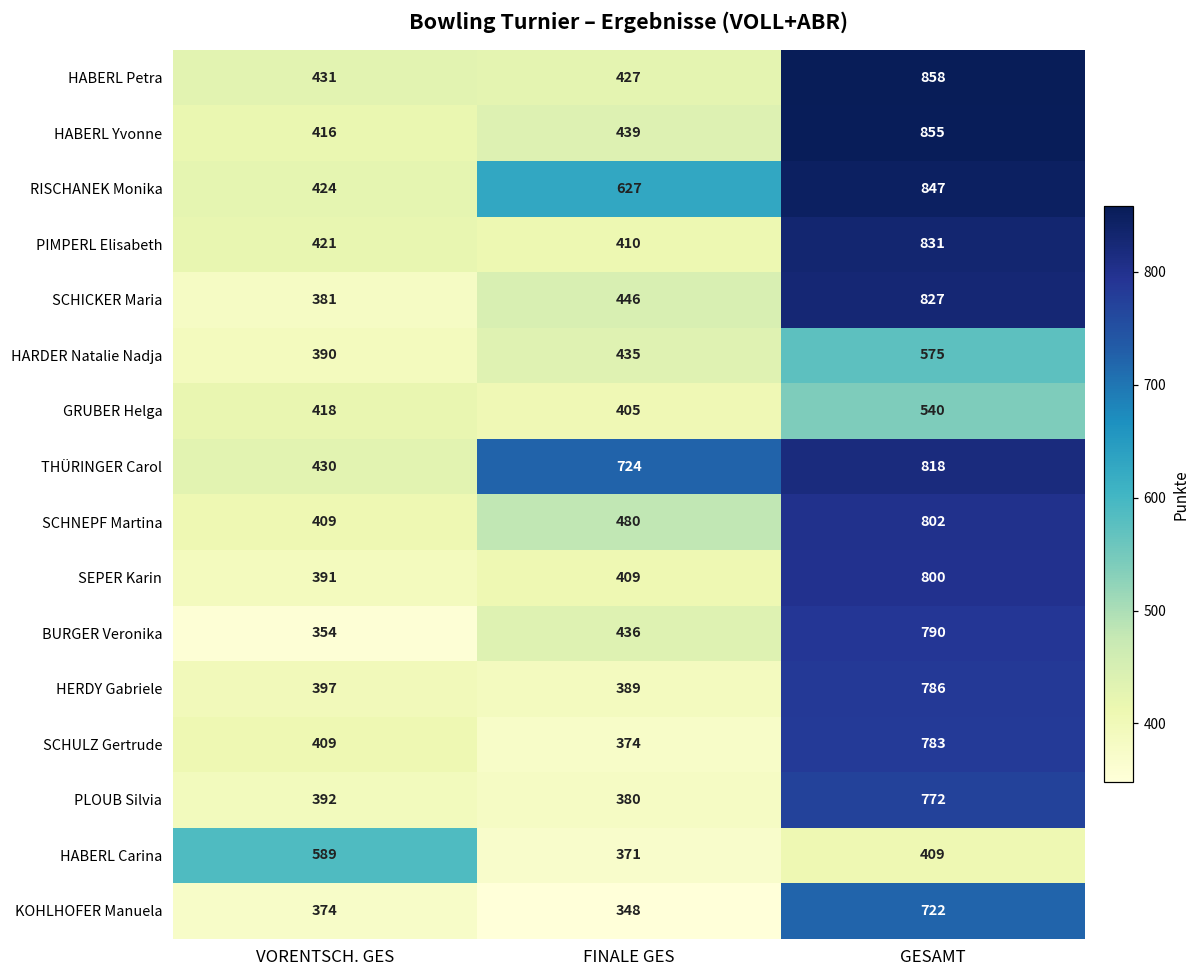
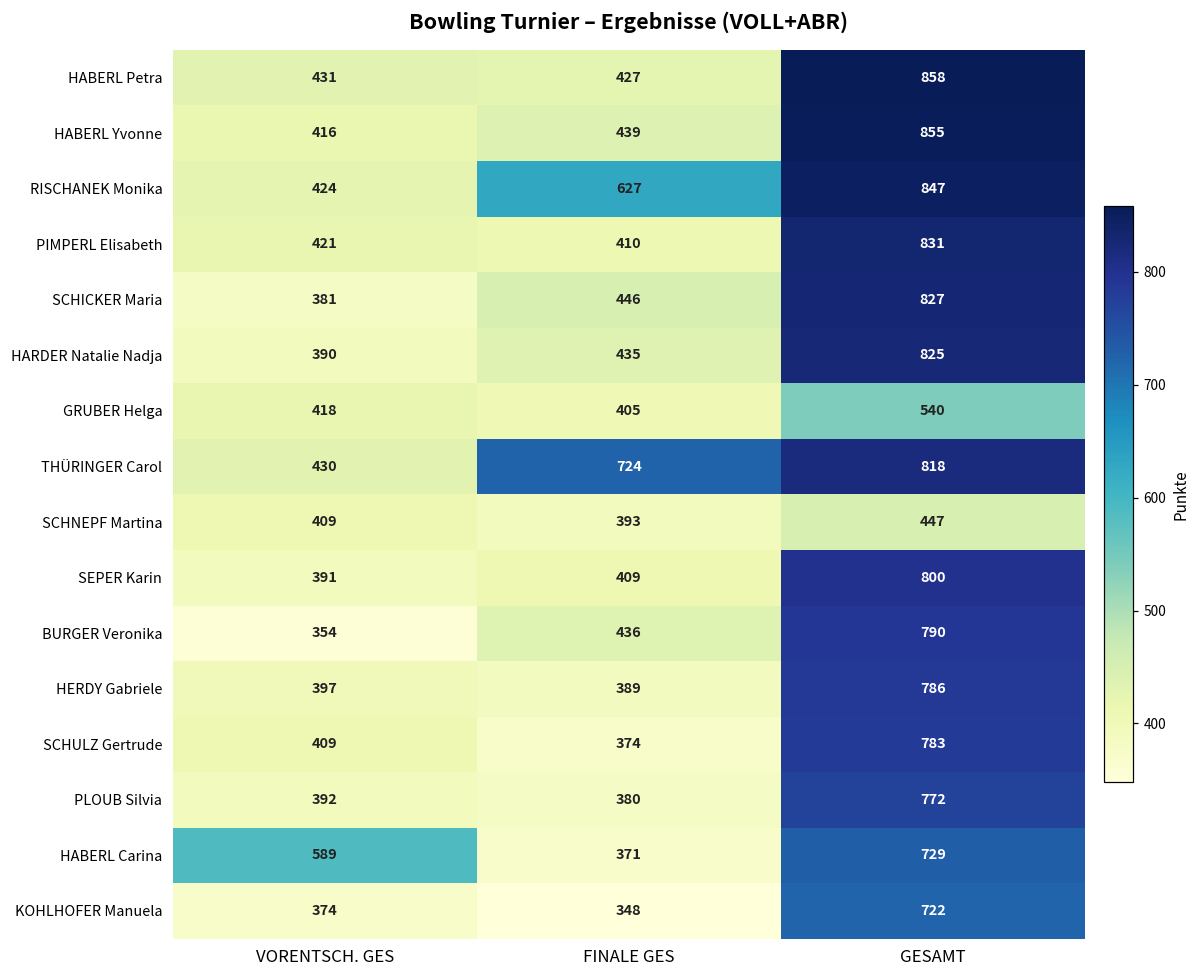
  {
    "HABERL Petra": {
      "VORENTSCH. GES": 431,
      "FINALE GES": 427,
      "GESAMT": 858
    },
    "HABERL Yvonne": {
      "VORENTSCH. GES": 416,
      "FINALE GES": 439,
      "GESAMT": 855
    },
    "RISCHANEK Monika": {
      "VORENTSCH. GES": 424,
      "FINALE GES": 627,
      "GESAMT": 847
    },
    "PIMPERL Elisabeth": {
      "VORENTSCH. GES": 421,
      "FINALE GES": 410,
      "GESAMT": 831
    },
    "SCHICKER Maria": {
      "VORENTSCH. GES": 381,
      "FINALE GES": 446,
      "GESAMT": 827
    },
    "HARDER Natalie Nadja": {
      "VORENTSCH. GES": 390,
      "FINALE GES": 435,
-     "GESAMT": 575
+     "GESAMT": 825
    },
    "GRUBER Helga": {
      "VORENTSCH. GES": 418,
      "FINALE GES": 405,
      "GESAMT": 540
    },
    "THÜRINGER Carol": {
      "VORENTSCH. GES": 430,
      "FINALE GES": 724,
      "GESAMT": 818
    },
    "SCHNEPF Martina": {
      "VORENTSCH. GES": 409,
-     "FINALE GES": 480,
-     "GESAMT": 802
+     "FINALE GES": 393,
+     "GESAMT": 447
    },
    "SEPER Karin": {
      "VORENTSCH. GES": 391,
      "FINALE GES": 409,
      "GESAMT": 800
    },
    "BURGER Veronika": {
      "VORENTSCH. GES": 354,
      "FINALE GES": 436,
      "GESAMT": 790
    },
    "HERDY Gabriele": {
      "VORENTSCH. GES": 397,
      "FINALE GES": 389,
      "GESAMT": 786
    },
    "SCHULZ Gertrude": {
      "VORENTSCH. GES": 409,
      "FINALE GES": 374,
      "GESAMT": 783
    },
    "PLOUB Silvia": {
      "VORENTSCH. GES": 392,
      "FINALE GES": 380,
      "GESAMT": 772
    },
    "HABERL Carina": {
      "VORENTSCH. GES": 589,
      "FINALE GES": 371,
-     "GESAMT": 409
+     "GESAMT": 729
    },
    "KOHLHOFER Manuela": {
      "VORENTSCH. GES": 374,
      "FINALE GES": 348,
      "GESAMT": 722
    }
  }
